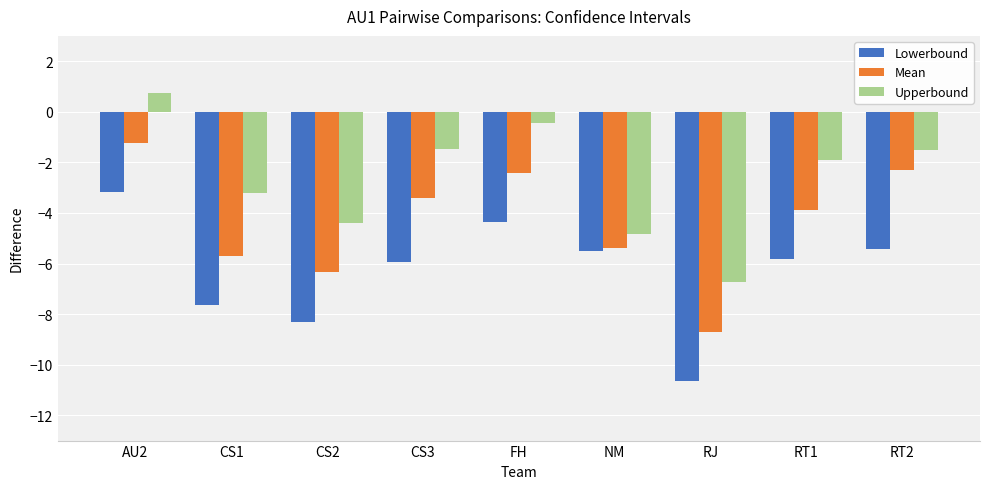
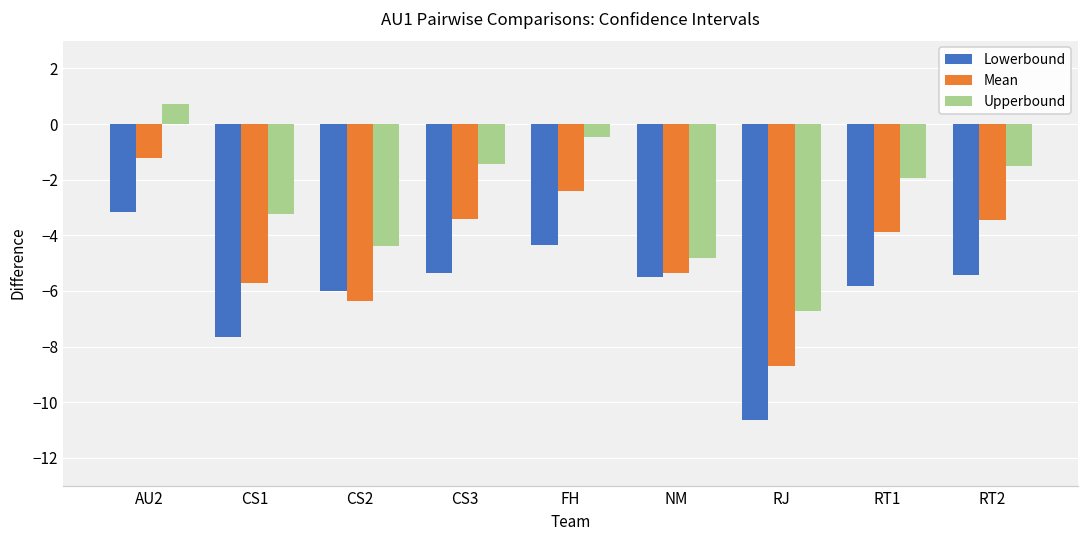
  {
    "Lowerbound": {
      "AU2": -3.2,
      "CS1": -7.7,
-     "CS2": -8.3,
-     "CS3": -5.9,
+     "CS2": -6.0,
+     "CS3": -5.4,
      "FH": -4.4,
      "NM": -5.5,
      "RJ": -10.6,
      "RT1": -5.8,
      "RT2": -5.4
    },
    "Mean": {
      "AU2": -1.2,
      "CS1": -5.7,
      "CS2": -6.3,
      "CS3": -3.4,
      "FH": -2.4,
      "NM": -5.4,
      "RJ": -8.7,
      "RT1": -3.9,
-     "RT2": -2.3
+     "RT2": -3.5
    },
    "Upperbound": {
      "AU2": 0.7,
      "CS1": -3.2,
      "CS2": -4.4,
      "CS3": -1.5,
      "FH": -0.5,
      "NM": -4.8,
      "RJ": -6.7,
      "RT1": -1.9,
      "RT2": -1.5
    }
  }
